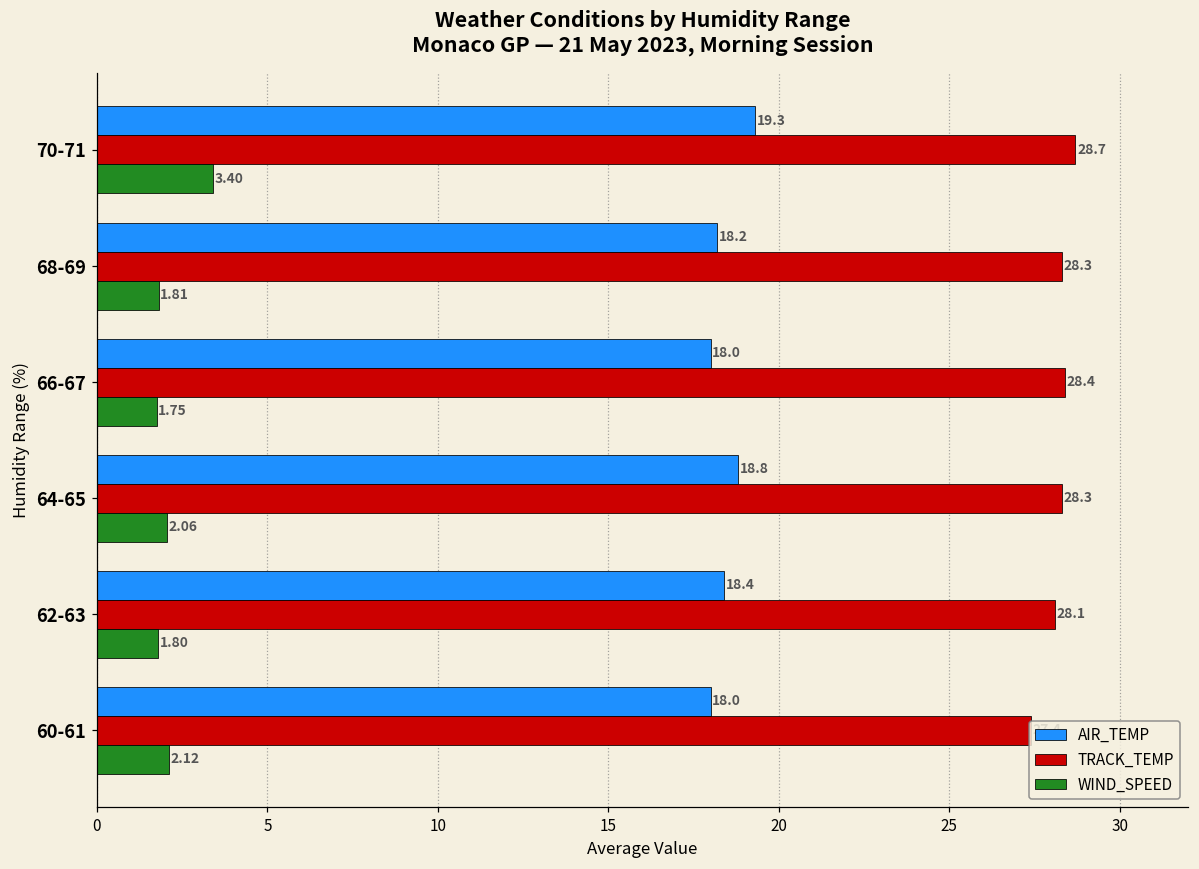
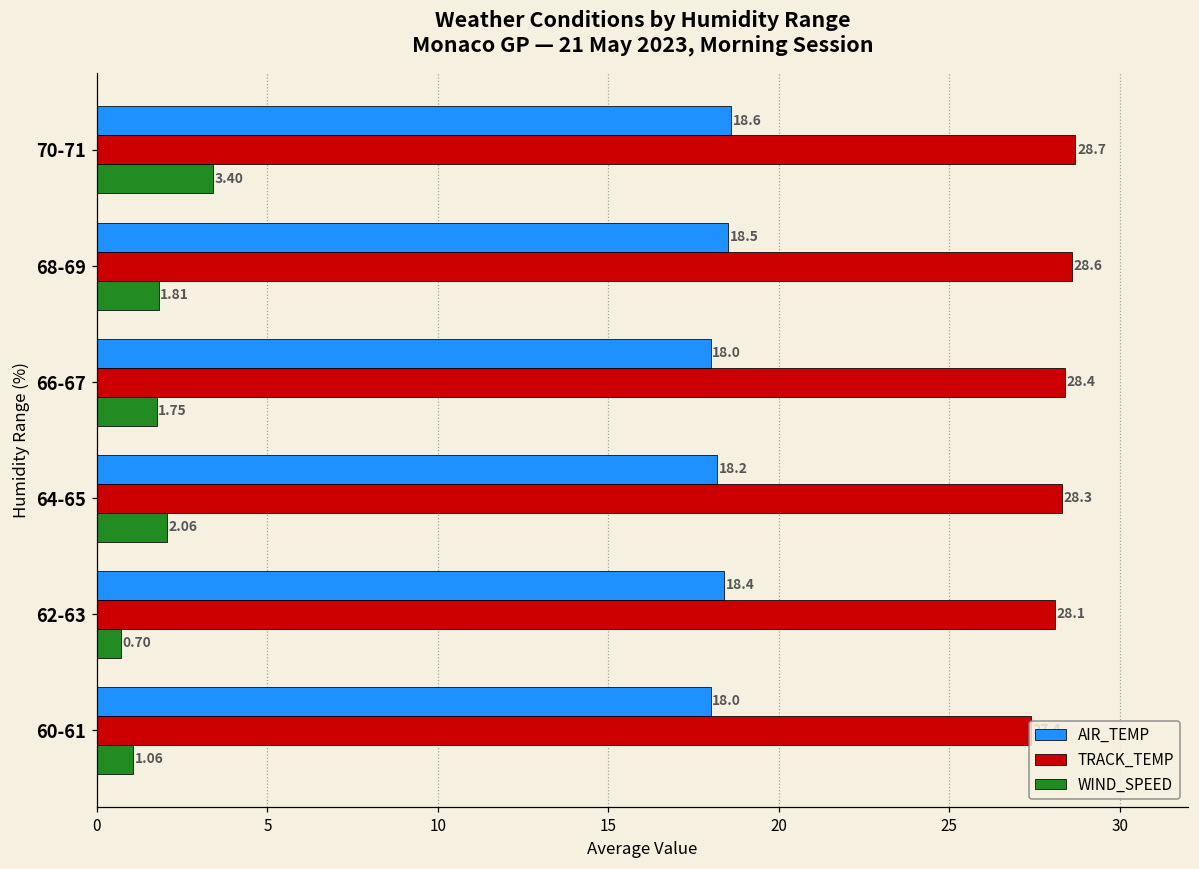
  {
    "AIR_TEMP": {
-     "70-71": 19.3,
-     "68-69": 18.2,
+     "70-71": 18.6,
+     "68-69": 18.5,
      "66-67": 18.0,
-     "64-65": 18.8,
+     "64-65": 18.2,
      "62-63": 18.4,
      "60-61": 18.0
    },
    "TRACK_TEMP": {
      "70-71": 28.7,
-     "68-69": 28.3,
+     "68-69": 28.6,
      "66-67": 28.4,
      "64-65": 28.3,
      "62-63": 28.1
    },
    "WIND_SPEED": {
      "70-71": 3.40,
      "68-69": 1.81,
      "66-67": 1.75,
      "64-65": 2.06,
-     "62-63": 1.80,
-     "60-61": 2.12
+     "62-63": 0.70,
+     "60-61": 1.06
    }
  }
